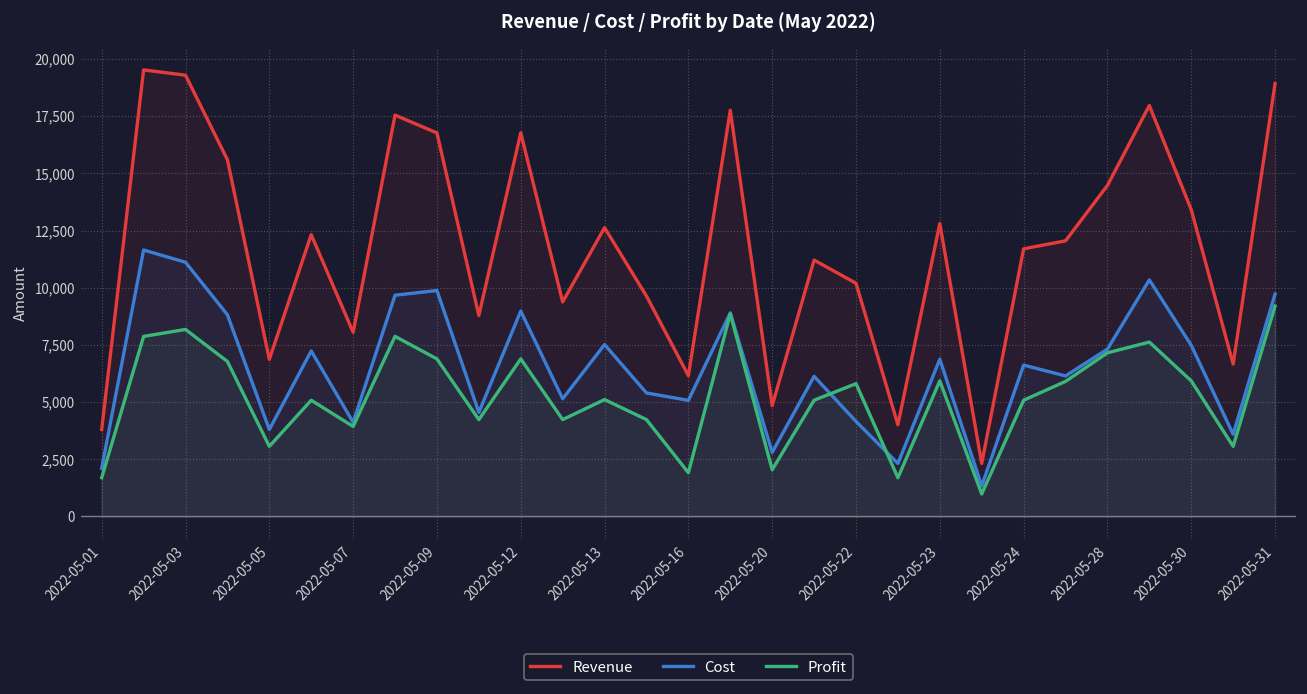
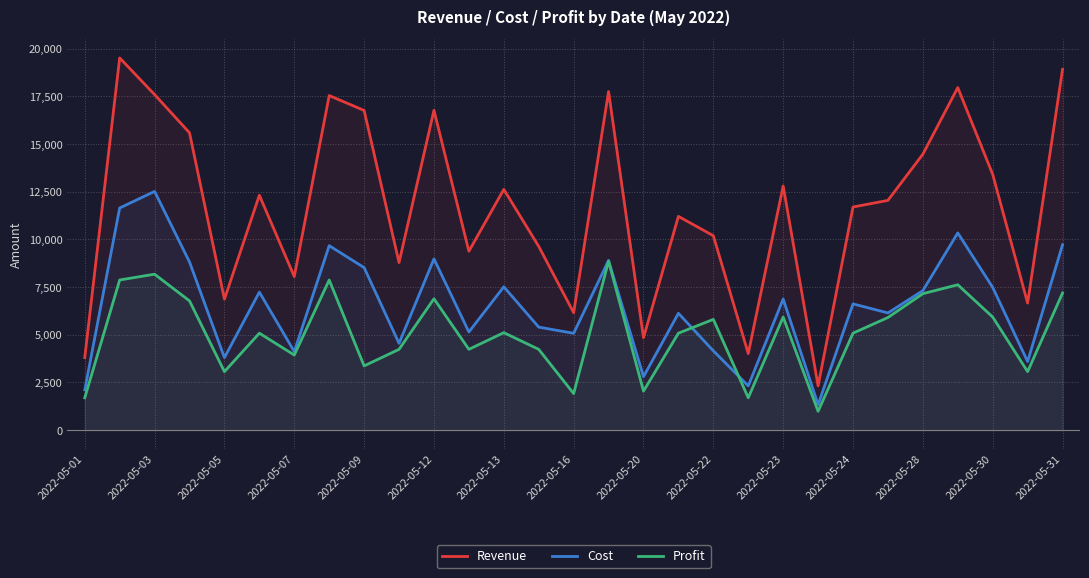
  {
    "Revenue": {
-     "2022-05-03": "19,300",
+     "2022-05-03": "17,600",
      "2022-05-09": "16,800",
      "2022-05-12": "16,800",
      "2022-05-16": "6,200",
      "2022-05-20": "4,800",
      "2022-05-22": "10,200",
      "2022-05-28": "14,500",
      "2022-05-31": "18,900"
    },
    "Cost": {
-     "2022-05-03": "11,100",
-     "2022-05-09": "9,900",
+     "2022-05-03": "12,500",
+     "2022-05-09": "8,500",
      "2022-05-12": "9,000",
      "2022-05-16": "5,100",
      "2022-05-20": "2,800",
      "2022-05-22": "4,200",
      "2022-05-28": "7,300",
      "2022-05-31": "9,700"
    },
    "Profit": {
      "2022-05-03": "8,200",
-     "2022-05-09": "6,900",
+     "2022-05-09": "3,400",
      "2022-05-12": "6,900",
      "2022-05-16": "1,900",
      "2022-05-20": "2,000",
      "2022-05-22": "5,800",
      "2022-05-28": "7,200",
-     "2022-05-31": "9,200"
+     "2022-05-31": "7,200"
    }
  }
